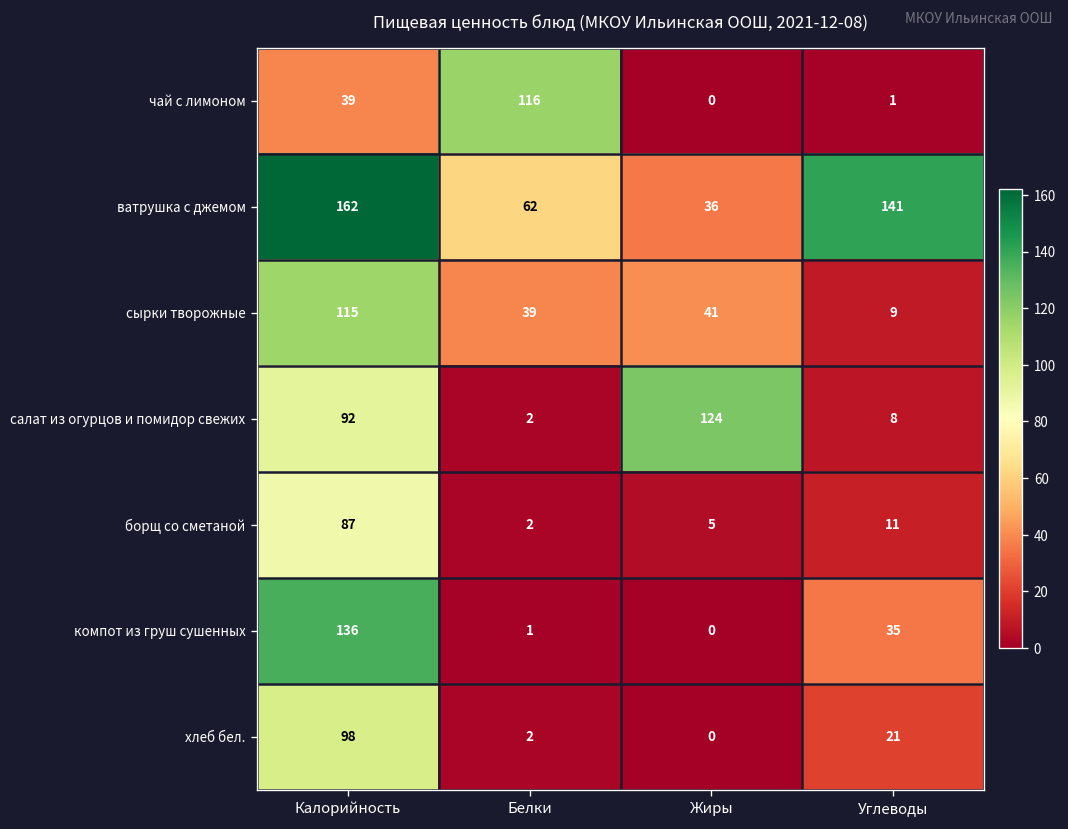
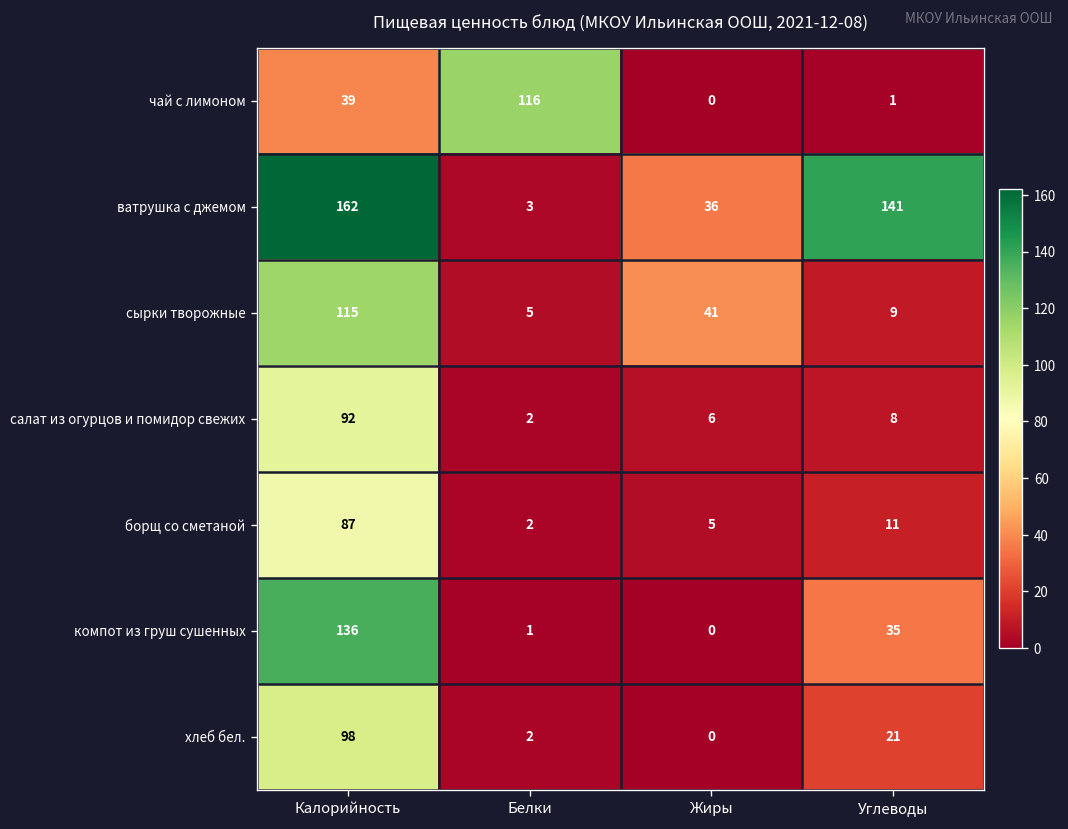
  {
    "чай с лимоном": {
      "Калорийность": 39,
      "Белки": 116,
      "Жиры": 0,
      "Углеводы": 1
    },
    "ватрушка с джемом": {
      "Калорийность": 162,
-     "Белки": 62,
+     "Белки": 3,
      "Жиры": 36,
      "Углеводы": 141
    },
    "сырки творожные": {
      "Калорийность": 115,
-     "Белки": 39,
+     "Белки": 5,
      "Жиры": 41,
      "Углеводы": 9
    },
    "салат из огурцов и помидор свежих": {
      "Калорийность": 92,
      "Белки": 2,
-     "Жиры": 124,
+     "Жиры": 6,
      "Углеводы": 8
    },
    "борщ со сметаной": {
      "Калорийность": 87,
      "Белки": 2,
      "Жиры": 5,
      "Углеводы": 11
    },
    "компот из груш сушенных": {
      "Калорийность": 136,
      "Белки": 1,
      "Жиры": 0,
      "Углеводы": 35
    },
    "хлеб бел.": {
      "Калорийность": 98,
      "Белки": 2,
      "Жиры": 0,
      "Углеводы": 21
    }
  }
